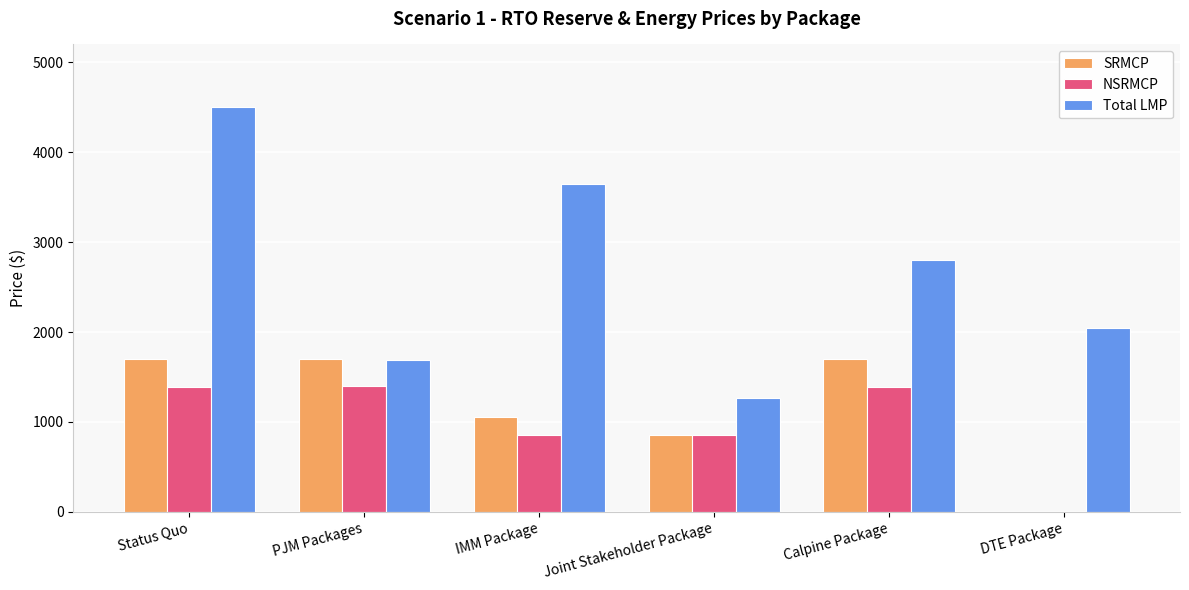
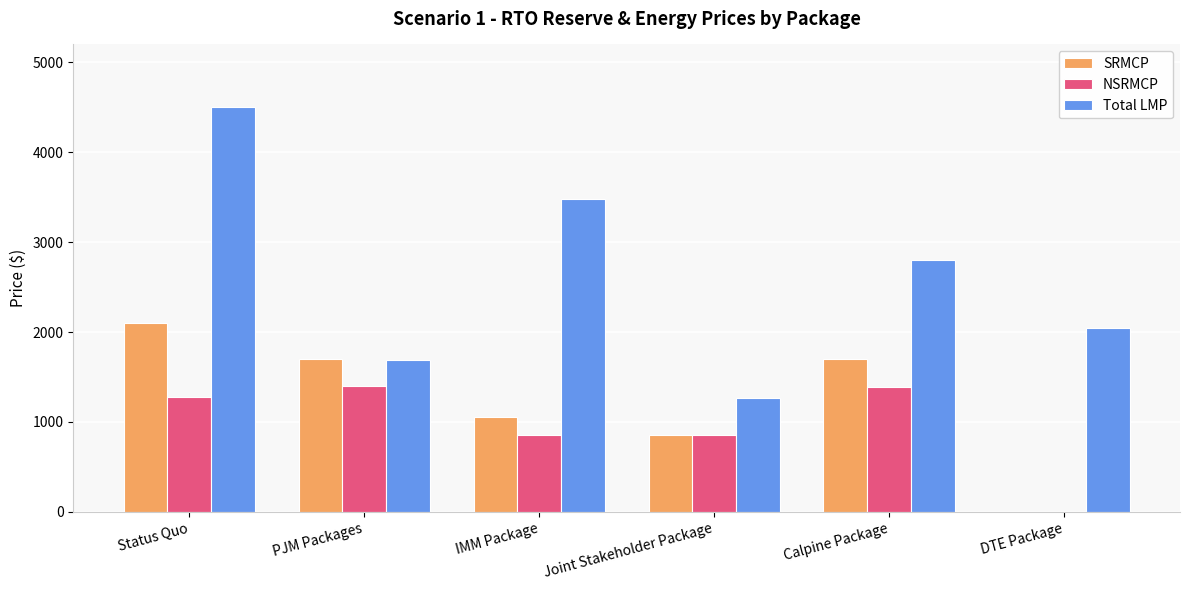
  {
    "SRMCP": {
-     "Status Quo": 1700,
+     "Status Quo": 2100,
      "PJM Packages": 1700,
      "IMM Package": 1100,
      "Joint Stakeholder Package": 900,
      "Calpine Package": 1700,
      "DTE Package": 0
    },
    "NSRMCP": {
-     "Status Quo": 1400,
+     "Status Quo": 1300,
      "PJM Packages": 1400,
      "IMM Package": 900,
      "Joint Stakeholder Package": 900,
      "Calpine Package": 1400,
      "DTE Package": 0
    },
    "Total LMP": {
      "Status Quo": 4500,
      "PJM Packages": 1700,
-     "IMM Package": 3700,
+     "IMM Package": 3500,
      "Joint Stakeholder Package": 1300,
      "Calpine Package": 2800,
      "DTE Package": 2000
    }
  }
